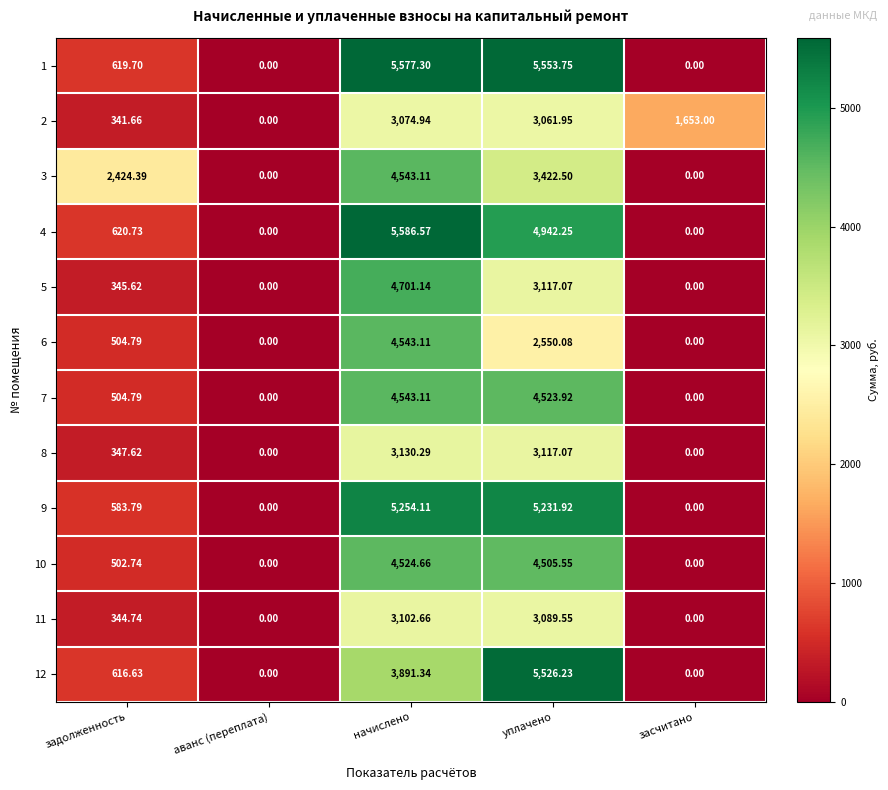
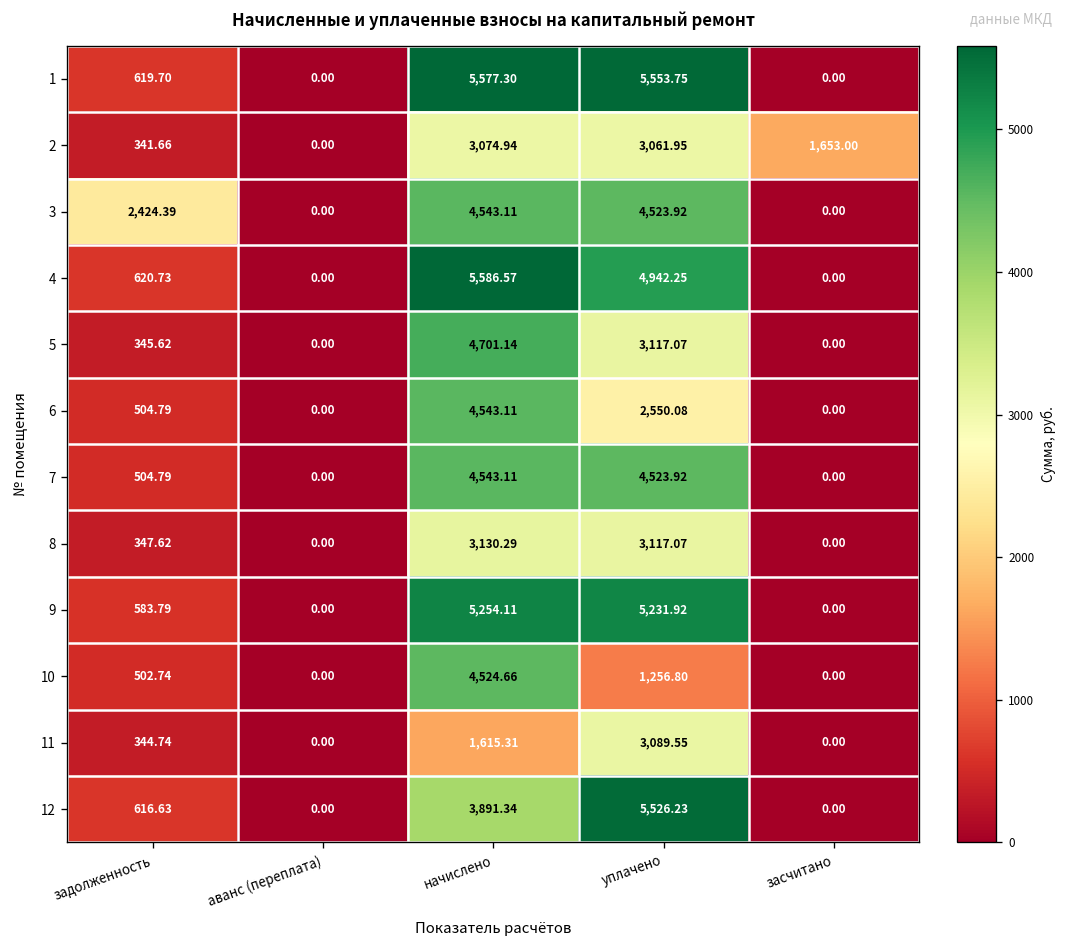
  {
    "1": {
      "задолженность": "619.70",
      "аванс (переплата)": "0.00",
      "начислено": "5,577.30",
      "уплачено": "5,553.75",
      "засчитано": "0.00"
    },
    "2": {
      "задолженность": "341.66",
      "аванс (переплата)": "0.00",
      "начислено": "3,074.94",
      "уплачено": "3,061.95",
      "засчитано": "1,653.00"
    },
    "3": {
      "задолженность": "2,424.39",
      "аванс (переплата)": "0.00",
      "начислено": "4,543.11",
-     "уплачено": "3,422.50",
+     "уплачено": "4,523.92",
      "засчитано": "0.00"
    },
    "4": {
      "задолженность": "620.73",
      "аванс (переплата)": "0.00",
      "начислено": "5,586.57",
      "уплачено": "4,942.25",
      "засчитано": "0.00"
    },
    "5": {
      "задолженность": "345.62",
      "аванс (переплата)": "0.00",
      "начислено": "4,701.14",
      "уплачено": "3,117.07",
      "засчитано": "0.00"
    },
    "6": {
      "задолженность": "504.79",
      "аванс (переплата)": "0.00",
      "начислено": "4,543.11",
      "уплачено": "2,550.08",
      "засчитано": "0.00"
    },
    "7": {
      "задолженность": "504.79",
      "аванс (переплата)": "0.00",
      "начислено": "4,543.11",
      "уплачено": "4,523.92",
      "засчитано": "0.00"
    },
    "8": {
      "задолженность": "347.62",
      "аванс (переплата)": "0.00",
      "начислено": "3,130.29",
      "уплачено": "3,117.07",
      "засчитано": "0.00"
    },
    "9": {
      "задолженность": "583.79",
      "аванс (переплата)": "0.00",
      "начислено": "5,254.11",
      "уплачено": "5,231.92",
      "засчитано": "0.00"
    },
    "10": {
      "задолженность": "502.74",
      "аванс (переплата)": "0.00",
      "начислено": "4,524.66",
-     "уплачено": "4,505.55",
+     "уплачено": "1,256.80",
      "засчитано": "0.00"
    },
    "11": {
      "задолженность": "344.74",
      "аванс (переплата)": "0.00",
-     "начислено": "3,102.66",
+     "начислено": "1,615.31",
      "уплачено": "3,089.55",
      "засчитано": "0.00"
    },
    "12": {
      "задолженность": "616.63",
      "аванс (переплата)": "0.00",
      "начислено": "3,891.34",
      "уплачено": "5,526.23",
      "засчитано": "0.00"
    }
  }
